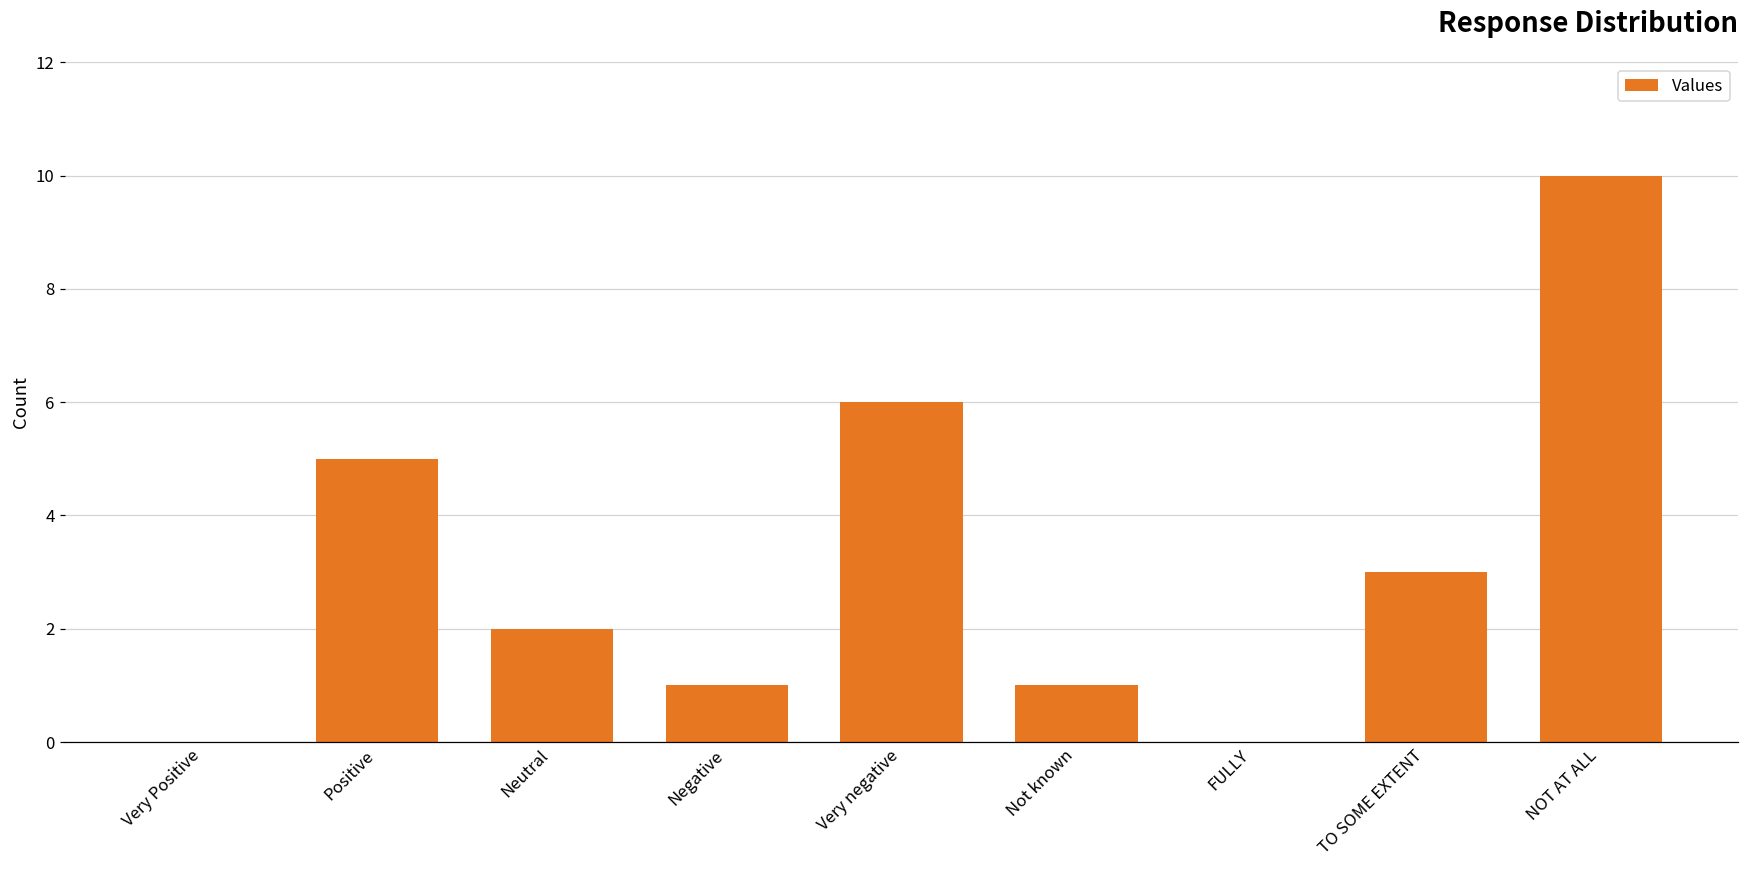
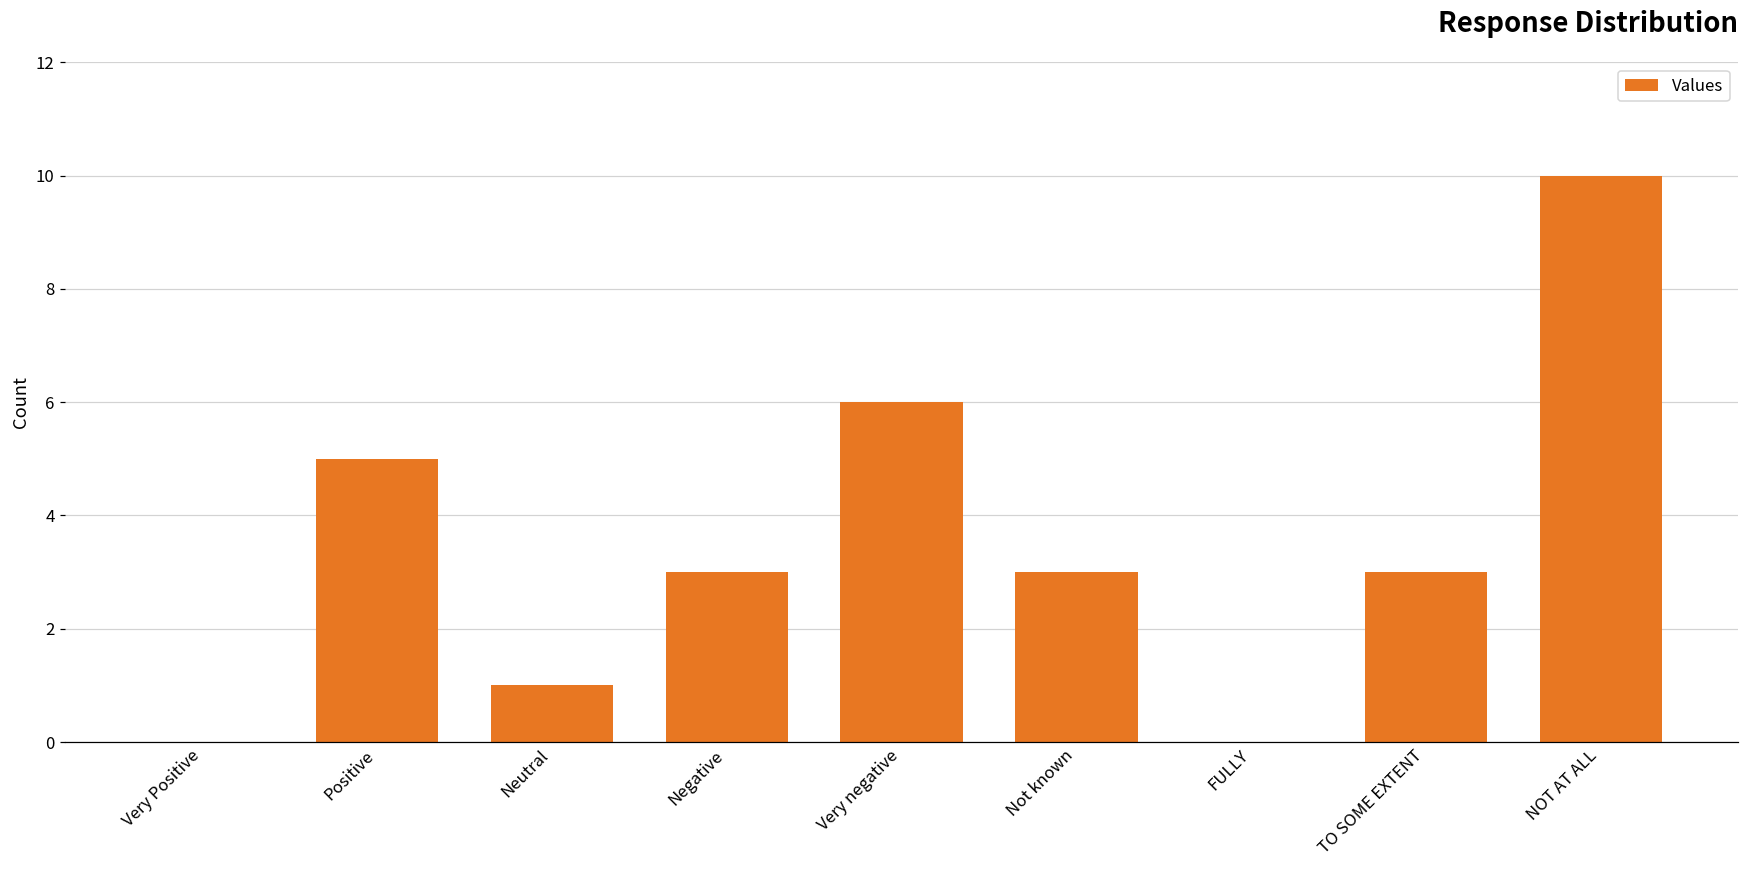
  {
    "Very Positive": 0,
    "Positive": 5,
-   "Neutral": 2,
-   "Negative": 1,
+   "Neutral": 1,
+   "Negative": 3,
    "Very negative": 6,
-   "Not known": 1,
+   "Not known": 3,
    "FULLY": 0,
    "TO SOME EXTENT": 3,
    "NOT AT ALL": 10
  }
